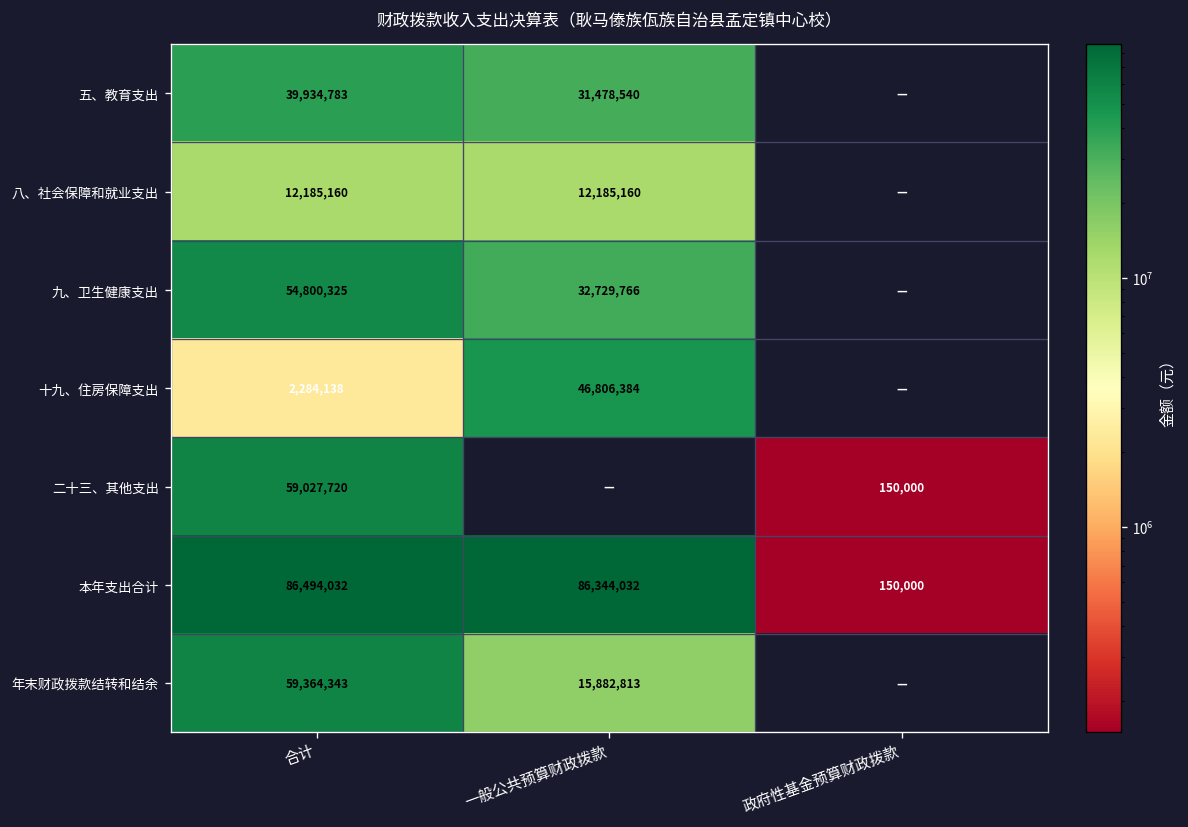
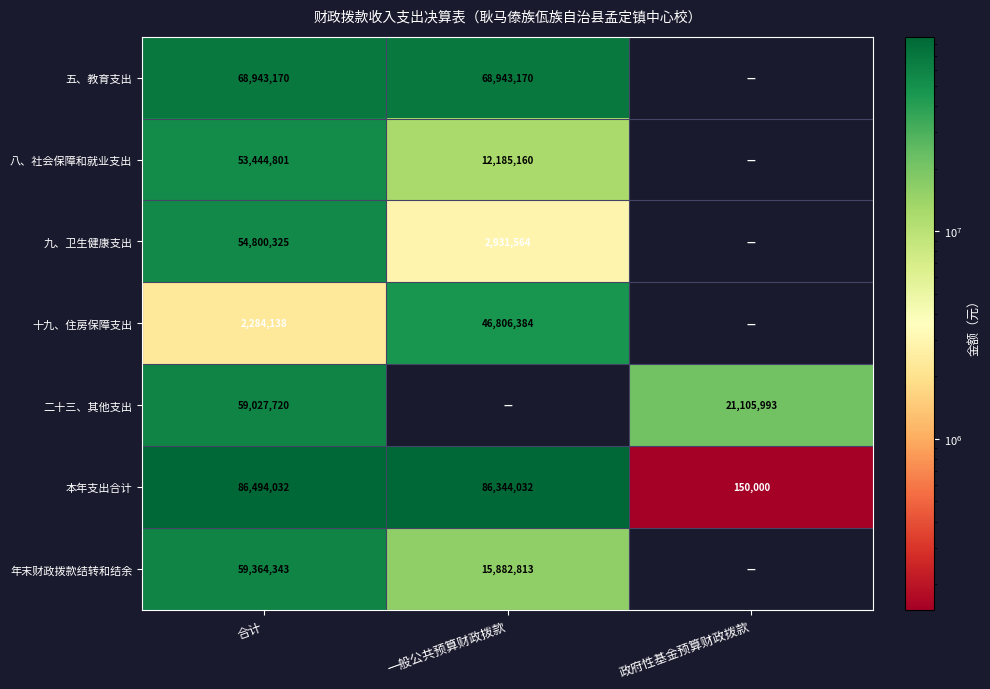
  {
    "五、教育支出": {
-     "合计": "39,934,783",
-     "一般公共预算财政拨款": "31,478,540"
+     "合计": "68,943,170",
+     "一般公共预算财政拨款": "68,943,170"
    },
    "八、社会保障和就业支出": {
-     "合计": "12,185,160",
+     "合计": "53,444,801",
      "一般公共预算财政拨款": "12,185,160"
    },
    "九、卫生健康支出": {
      "合计": "54,800,325",
-     "一般公共预算财政拨款": "32,729,766"
+     "一般公共预算财政拨款": "2,931,564"
    },
    "十九、住房保障支出": {
      "合计": "2,284,138",
      "一般公共预算财政拨款": "46,806,384"
    },
    "二十三、其他支出": {
      "合计": "59,027,720",
-     "政府性基金预算财政拨款": "150,000"
+     "政府性基金预算财政拨款": "21,105,993"
    },
    "本年支出合计": {
      "合计": "86,494,032",
      "一般公共预算财政拨款": "86,344,032",
      "政府性基金预算财政拨款": "150,000"
    },
    "年末财政拨款结转和结余": {
      "合计": "59,364,343",
      "一般公共预算财政拨款": "15,882,813"
    }
  }
